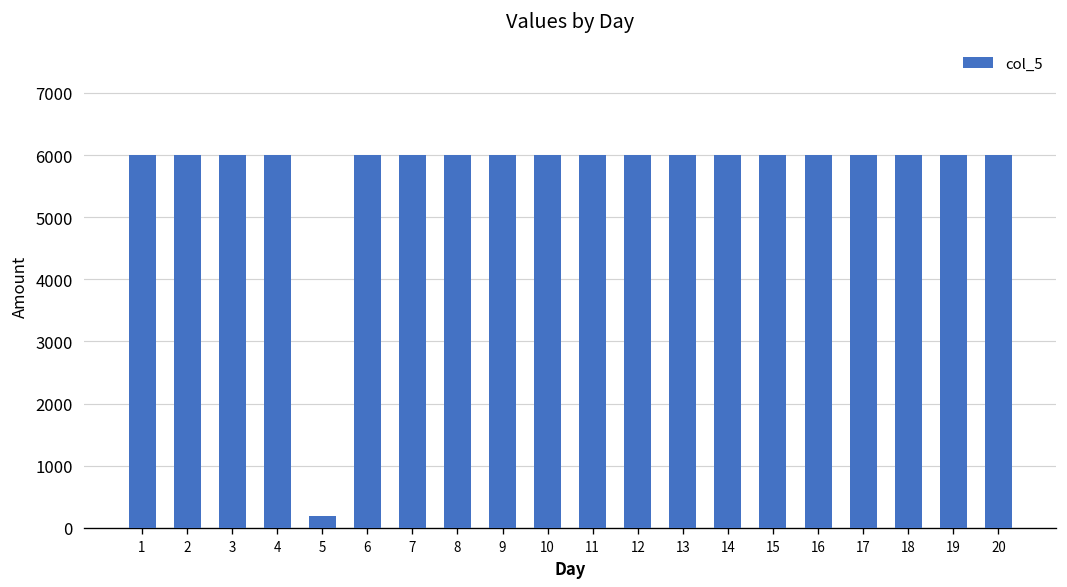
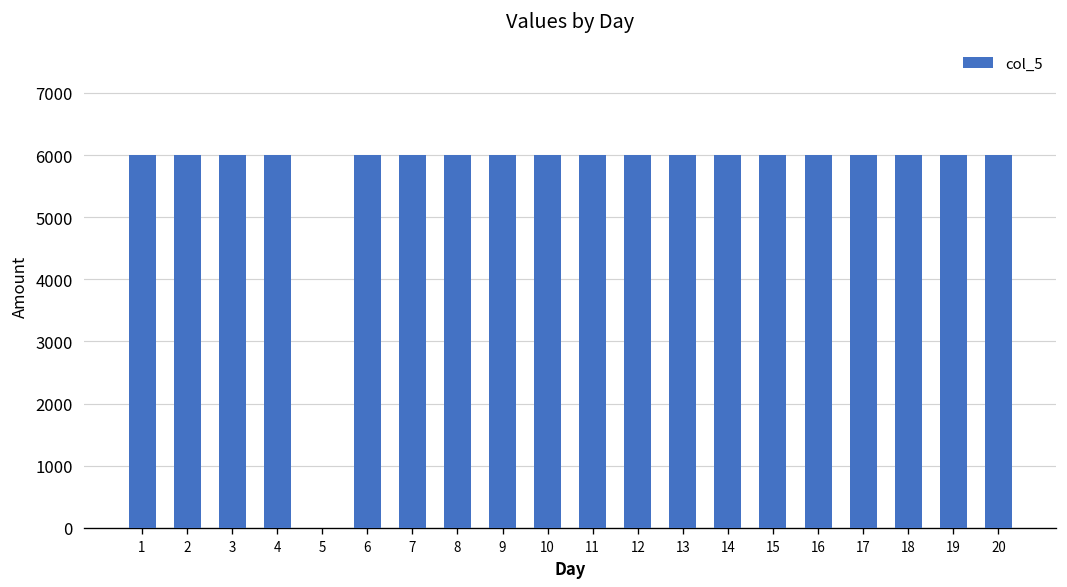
  {
    "1": 6000,
    "2": 6000,
    "3": 6000,
    "4": 6000,
-   "5": 200,
+   "5": 0,
    "6": 6000,
    "7": 6000,
    "8": 6000,
    "9": 6000,
    "10": 6000,
    "11": 6000,
    "12": 6000,
    "13": 6000,
    "14": 6000,
    "15": 6000,
    "16": 6000,
    "17": 6000,
    "18": 6000,
    "19": 6000,
    "20": 6000
  }
